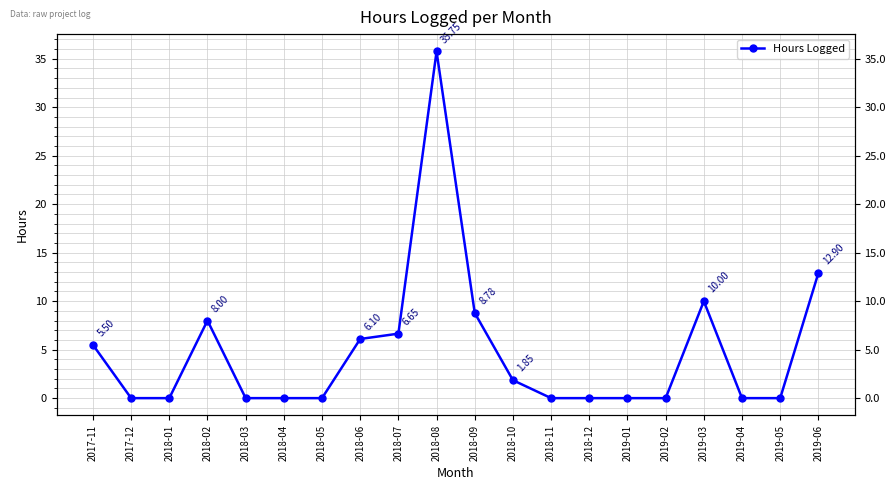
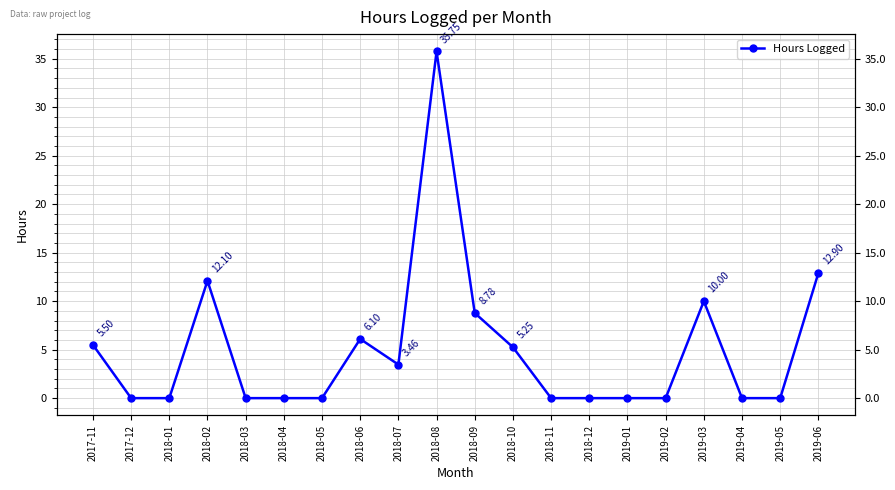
  {
    "2017-11": 5.50,
-   "2018-02": 8.00,
+   "2018-02": 12.10,
    "2018-06": 6.10,
-   "2018-07": 6.65,
+   "2018-07": 3.46,
    "2018-08": 35.75,
    "2018-09": 8.78,
-   "2018-10": 1.85,
+   "2018-10": 5.25,
    "2019-03": 10.00,
    "2019-06": 12.90
  }
